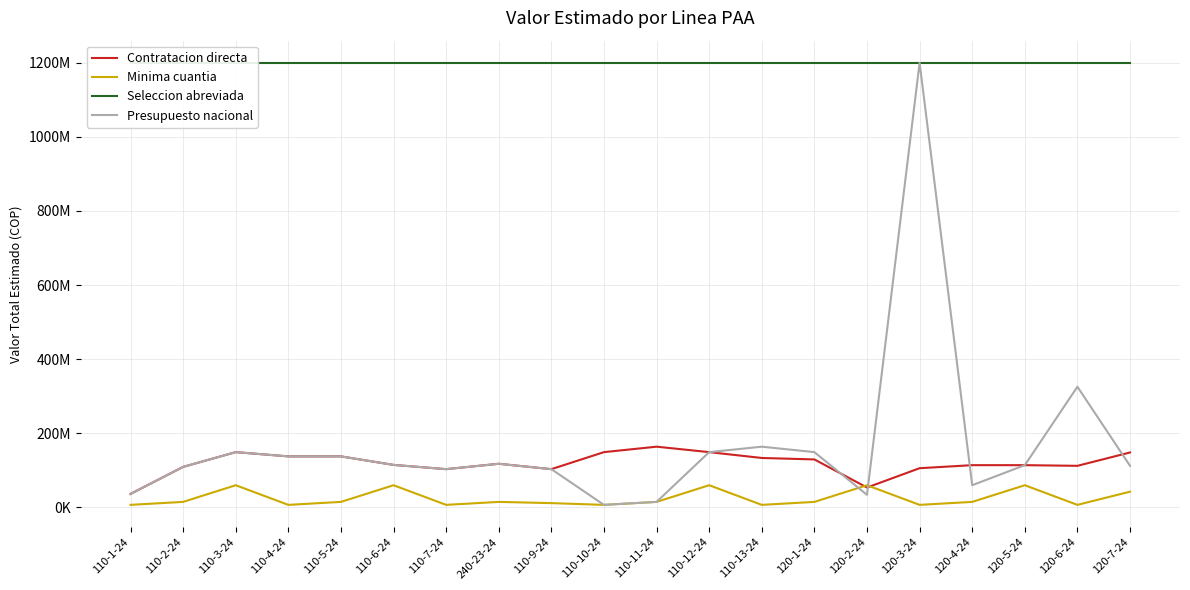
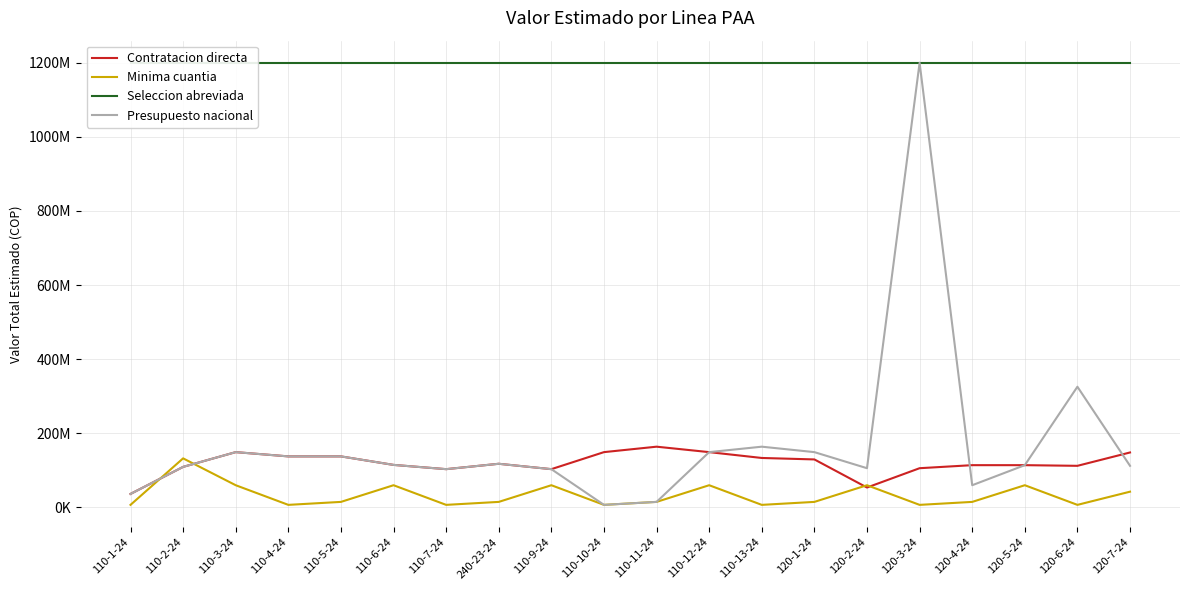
  {
    "Contratacion directa": {
      "110-10-24": 150000000,
      "110-11-24": 160000000,
      "110-13-24": 130000000,
      "120-1-24": 130000000,
      "120-3-24": 110000000,
      "120-4-24": 110000000,
      "120-6-24": 110000000,
      "120-7-24": 150000000
    },
    "Minima cuantia": {
      "110-1-24": 10000000,
-     "110-2-24": 20000000,
+     "110-2-24": 130000000,
      "110-3-24": 60000000,
      "110-4-24": 10000000,
      "110-5-24": 20000000,
      "110-6-24": 60000000,
      "110-7-24": 10000000,
      "240-23-24": 20000000,
-     "110-9-24": 10000000,
+     "110-9-24": 60000000,
      "110-12-24": 60000000,
      "110-13-24": 10000000,
      "120-1-24": 20000000,
      "120-3-24": 10000000,
      "120-4-24": 20000000,
      "120-5-24": 60000000,
      "120-6-24": 10000000,
      "120-7-24": 40000000
    },
    "Seleccion abreviada": {
      "110-4-24": 1200000000,
      "110-5-24": 1200000000,
      "110-6-24": 1200000000,
      "110-7-24": 1200000000,
      "240-23-24": 1200000000,
      "110-9-24": 1200000000,
      "110-10-24": 1200000000,
      "110-11-24": 1200000000,
      "110-12-24": 1200000000,
      "110-13-24": 1200000000,
      "120-1-24": 1200000000,
      "120-2-24": 1200000000,
      "120-4-24": 1200000000,
      "120-5-24": 1200000000,
      "120-6-24": 1200000000,
      "120-7-24": 1200000000
    },
    "Presupuesto nacional": {
      "110-13-24": 160000000,
      "120-1-24": 150000000,
-     "120-2-24": 30000000,
+     "120-2-24": 110000000,
      "120-4-24": 60000000,
      "120-6-24": 330000000,
      "120-7-24": 110000000
    }
  }
